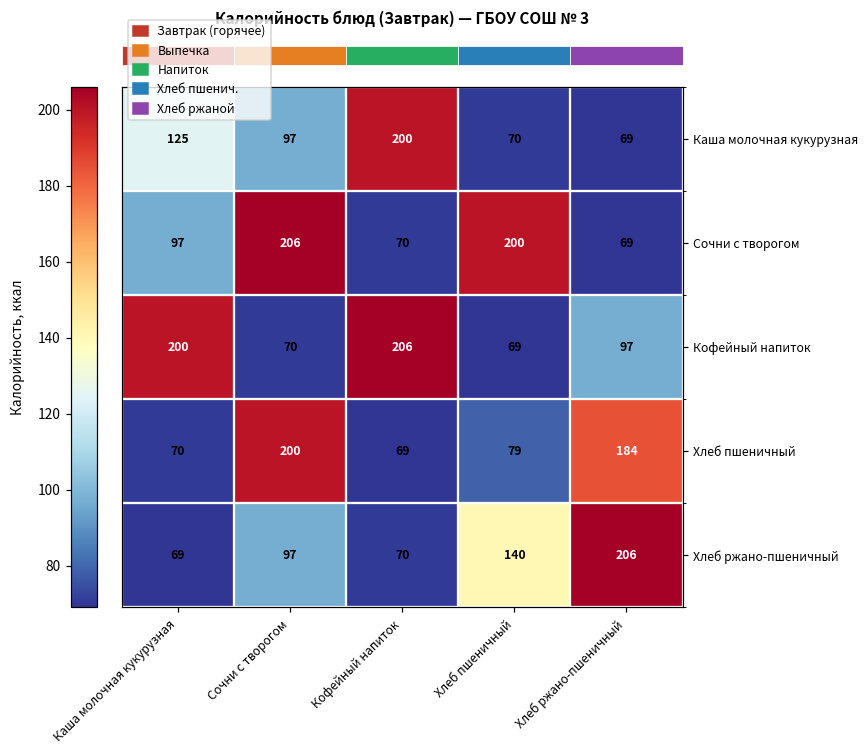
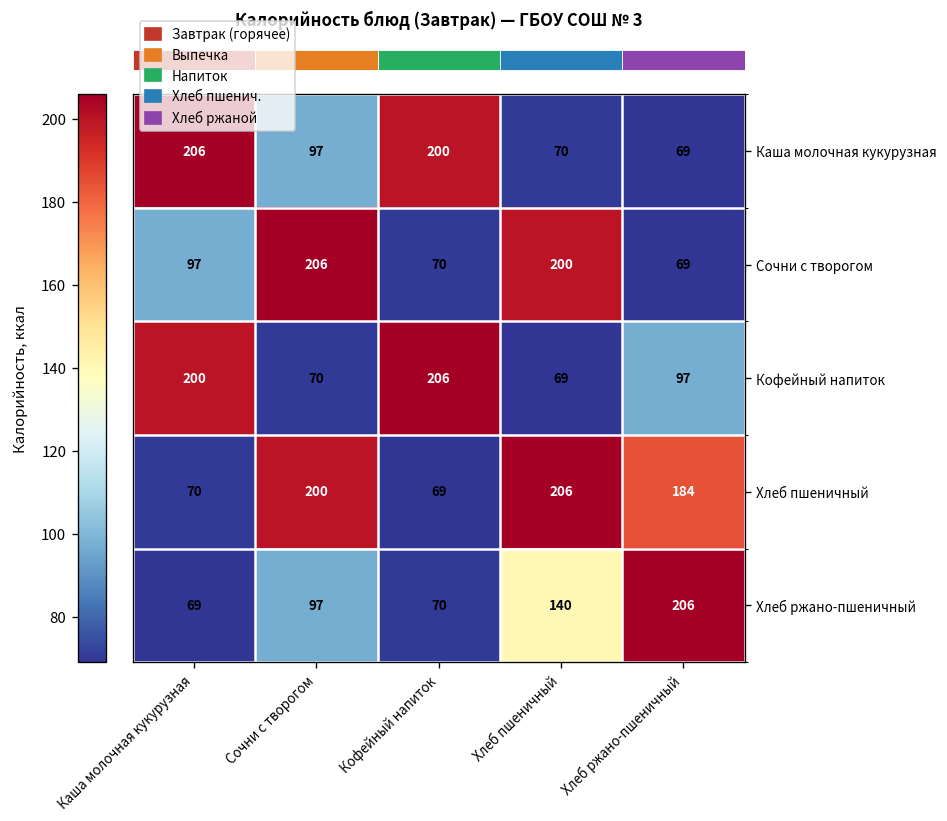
  {
    "Каша молочная кукурузная": {
-     "Каша молочная кукурузная": 125,
+     "Каша молочная кукурузная": 206,
      "Сочни с творогом": 97,
      "Кофейный напиток": 200,
      "Хлеб пшеничный": 70,
      "Хлеб ржано-пшеничный": 69
    },
    "Сочни с творогом": {
      "Каша молочная кукурузная": 97,
      "Сочни с творогом": 206,
      "Кофейный напиток": 70,
      "Хлеб пшеничный": 200,
      "Хлеб ржано-пшеничный": 69
    },
    "Кофейный напиток": {
      "Каша молочная кукурузная": 200,
      "Сочни с творогом": 70,
      "Кофейный напиток": 206,
      "Хлеб пшеничный": 69,
      "Хлеб ржано-пшеничный": 97
    },
    "Хлеб пшеничный": {
      "Каша молочная кукурузная": 70,
      "Сочни с творогом": 200,
      "Кофейный напиток": 69,
-     "Хлеб пшеничный": 79,
+     "Хлеб пшеничный": 206,
      "Хлеб ржано-пшеничный": 184
    },
    "Хлеб ржано-пшеничный": {
      "Каша молочная кукурузная": 69,
      "Сочни с творогом": 97,
      "Кофейный напиток": 70,
      "Хлеб пшеничный": 140,
      "Хлеб ржано-пшеничный": 206
    }
  }
